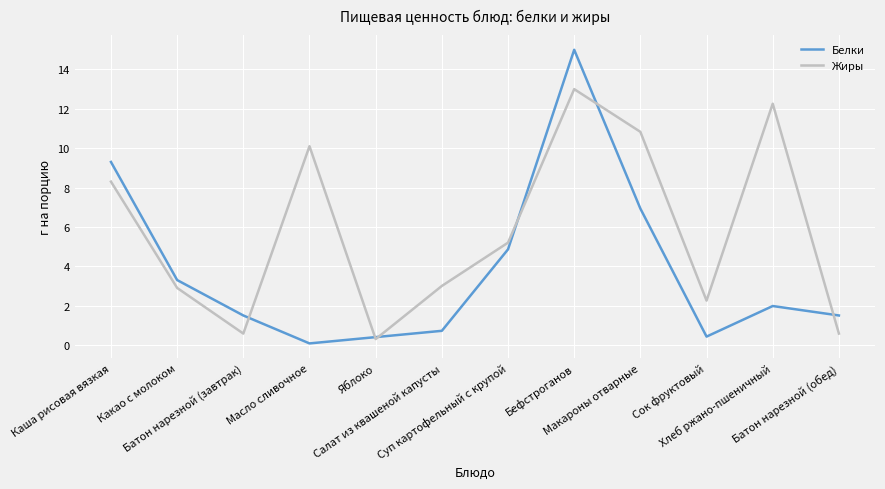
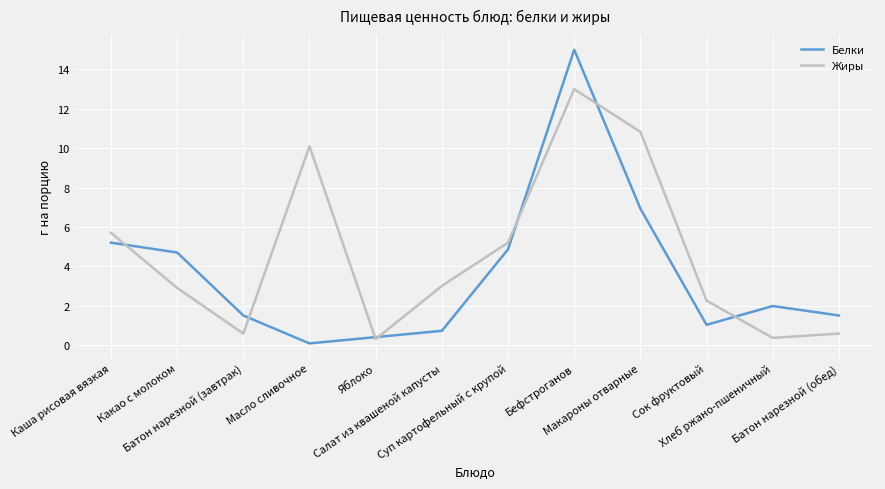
  {
    "Белки": {
-     "Каша рисовая вязкая": 9.3,
-     "Какао с молоком": 3.3,
+     "Каша рисовая вязкая": 5.2,
+     "Какао с молоком": 4.7,
      "Батон нарезной (завтрак)": 1.5,
      "Масло сливочное": 0.1,
      "Салат из квашеной капусты": 0.7,
      "Суп картофельный с крупой": 4.9,
      "Бефстроганов": 15.0,
      "Макароны отварные": 6.9,
-     "Сок фруктовый": 0.4,
+     "Сок фруктовый": 1.0,
      "Хлеб ржано-пшеничный": 2.0,
      "Батон нарезной (обед)": 1.5
    },
    "Жиры": {
-     "Каша рисовая вязкая": 8.3,
+     "Каша рисовая вязкая": 5.7,
      "Какао с молоком": 2.9,
      "Батон нарезной (завтрак)": 0.6,
      "Масло сливочное": 10.1,
      "Салат из квашеной капусты": 3.0,
      "Суп картофельный с крупой": 5.2,
      "Бефстроганов": 13.0,
      "Макароны отварные": 10.8,
      "Сок фруктовый": 2.3,
-     "Хлеб ржано-пшеничный": 12.3,
+     "Хлеб ржано-пшеничный": 0.4,
      "Батон нарезной (обед)": 0.6
    }
  }
